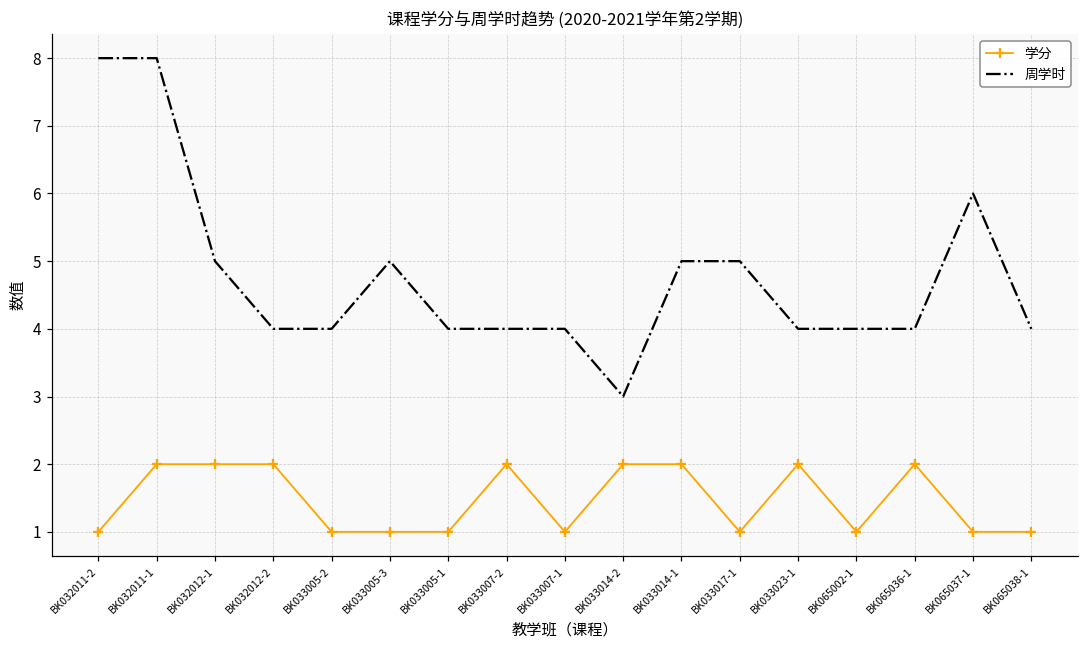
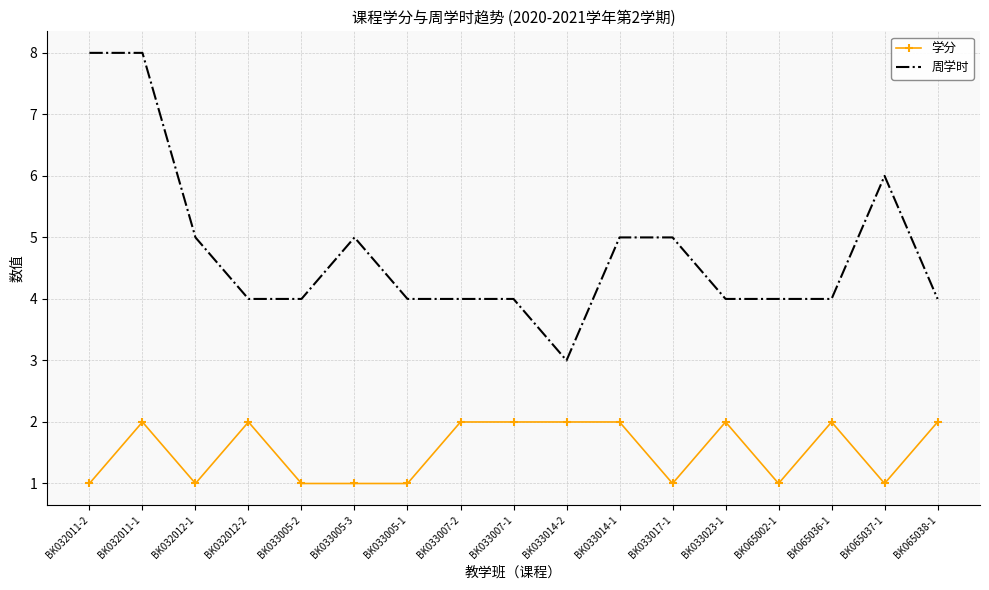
  {
    "学分": {
      "BK032011-2": 1,
      "BK032011-1": 2,
-     "BK032012-1": 2,
+     "BK032012-1": 1,
      "BK032012-2": 2,
      "BK033005-2": 1,
      "BK033005-3": 1,
      "BK033005-1": 1,
      "BK033007-2": 2,
-     "BK033007-1": 1,
+     "BK033007-1": 2,
      "BK033014-2": 2,
      "BK033014-1": 2,
      "BK033017-1": 1,
      "BK033023-1": 2,
      "BK065002-1": 1,
      "BK065036-1": 2,
      "BK065037-1": 1,
-     "BK065038-1": 1
+     "BK065038-1": 2
    },
    "周学时": {
      "BK032011-2": 8,
      "BK032011-1": 8,
      "BK032012-1": 5,
      "BK032012-2": 4,
      "BK033005-2": 4,
      "BK033005-3": 5,
      "BK033005-1": 4,
      "BK033007-2": 4,
      "BK033007-1": 4,
      "BK033014-2": 3,
      "BK033014-1": 5,
      "BK033017-1": 5,
      "BK033023-1": 4,
      "BK065002-1": 4,
      "BK065036-1": 4,
      "BK065037-1": 6,
      "BK065038-1": 4
    }
  }
